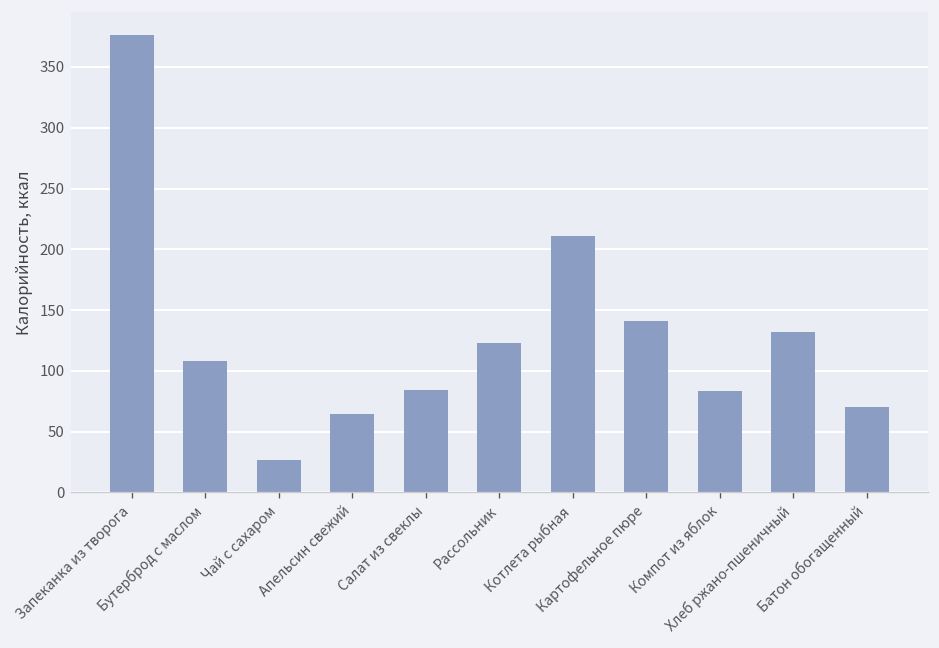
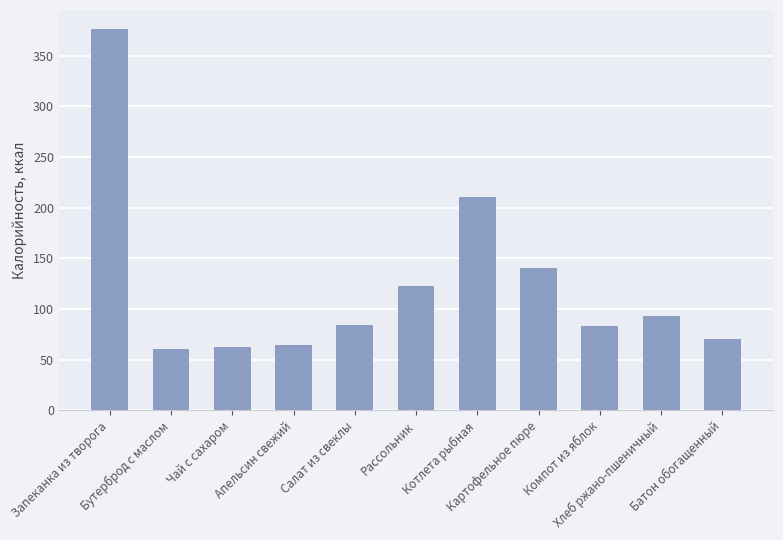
  {
    "Запеканка из творога": 376,
-   "Бутерброд с маслом": 108,
-   "Чай с сахаром": 26,
+   "Бутерброд с маслом": 61,
+   "Чай с сахаром": 63,
    "Апельсин свежий": 65,
    "Салат из свеклы": 85,
    "Рассольник": 123,
    "Котлета рыбная": 211,
    "Картофельное пюре": 141,
    "Компот из яблок": 83,
-   "Хлеб ржано-пшеничный": 132,
+   "Хлеб ржано-пшеничный": 93,
    "Батон обогащенный": 71
  }
